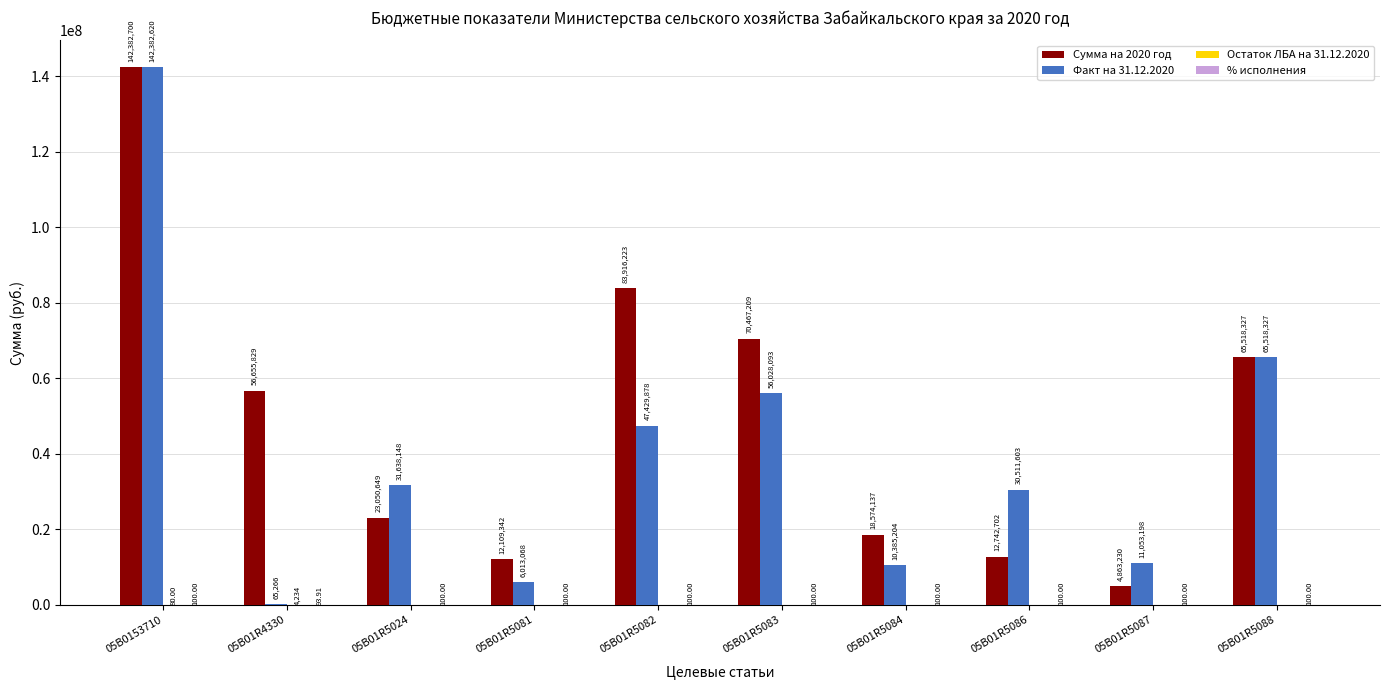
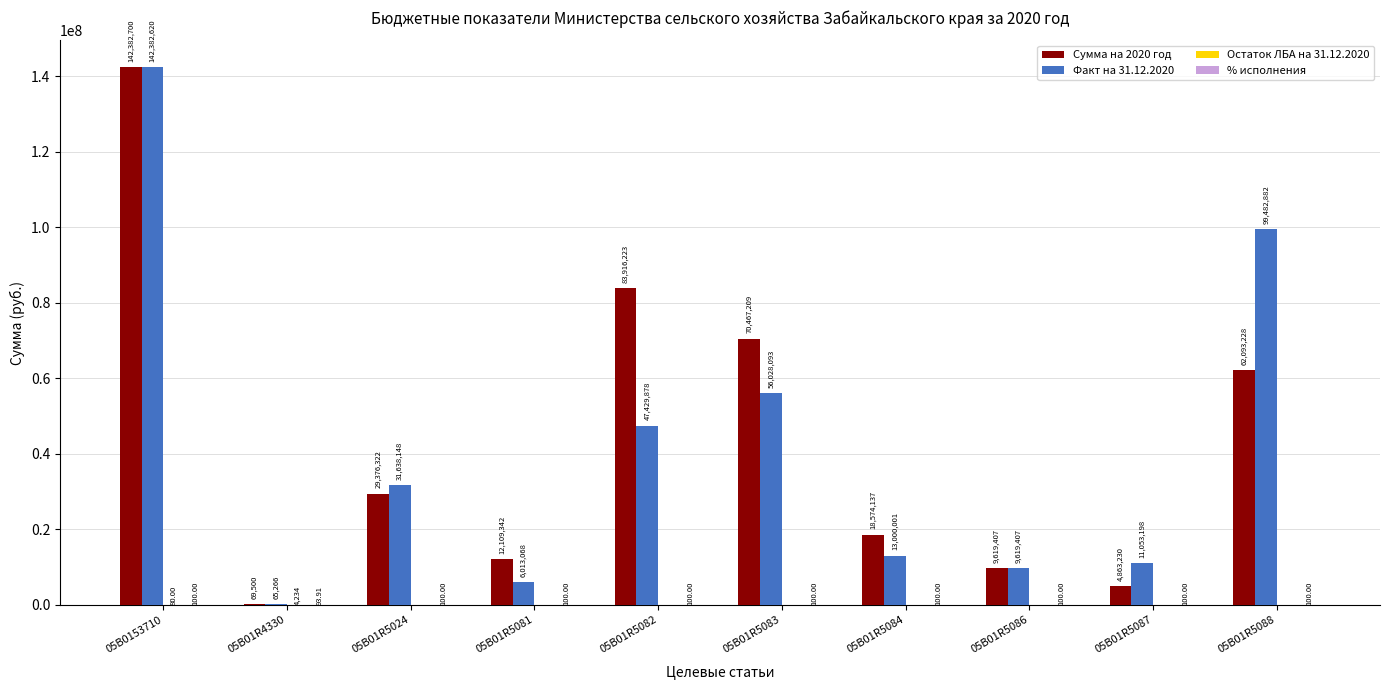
  {
    "Сумма на 2020 год": {
      "05В0153710": "142,382,700",
-     "05В01R4330": "56,655,829",
-     "05В01R5024": "23,050,649",
+     "05В01R4330": "69,500",
+     "05В01R5024": "29,376,322",
      "05В01R5081": "12,109,342",
      "05В01R5082": "83,916,223",
      "05В01R5083": "70,467,209",
      "05В01R5084": "18,574,137",
-     "05В01R5086": "12,742,702",
+     "05В01R5086": "9,619,407",
      "05В01R5087": "4,863,230",
-     "05В01R5088": "65,518,327"
+     "05В01R5088": "62,093,228"
    },
    "Факт на 31.12.2020": {
      "05В0153710": "142,382,620",
      "05В01R4330": "65,266",
      "05В01R5024": "31,638,148",
      "05В01R5081": "6,013,068",
      "05В01R5082": "47,429,878",
      "05В01R5083": "56,028,093",
-     "05В01R5084": "10,385,204",
-     "05В01R5086": "30,511,603",
+     "05В01R5084": "13,000,001",
+     "05В01R5086": "9,619,407",
      "05В01R5087": "11,053,198",
-     "05В01R5088": "65,518,327"
+     "05В01R5088": "99,482,882"
    },
    "Остаток ЛБА на 31.12.2020": {
      "05В0153710": "80.00",
      "05В01R4330": "4,234"
    },
    "% исполнения": {
      "05В0153710": "100.00",
      "05В01R4330": "93.91",
      "05В01R5024": "100.00",
      "05В01R5081": "100.00",
      "05В01R5082": "100.00",
      "05В01R5083": "100.00",
      "05В01R5084": "100.00",
      "05В01R5086": "100.00",
      "05В01R5087": "100.00",
      "05В01R5088": "100.00"
    }
  }
